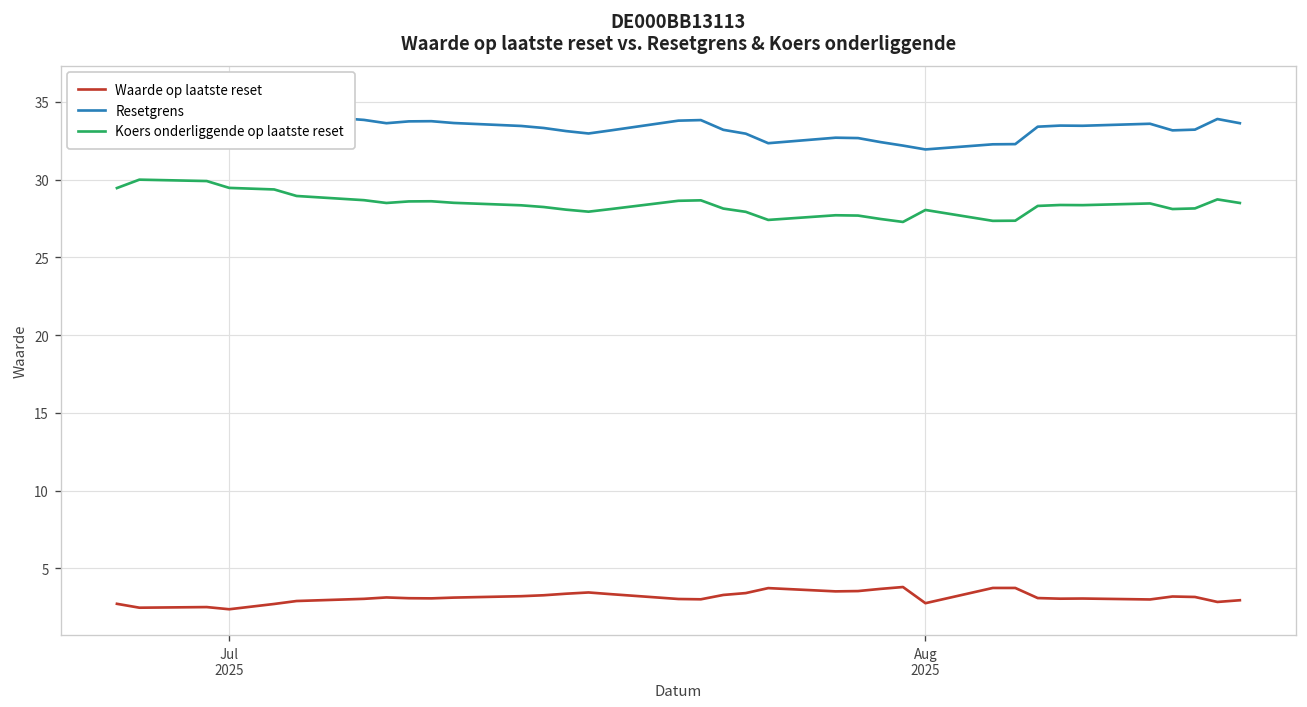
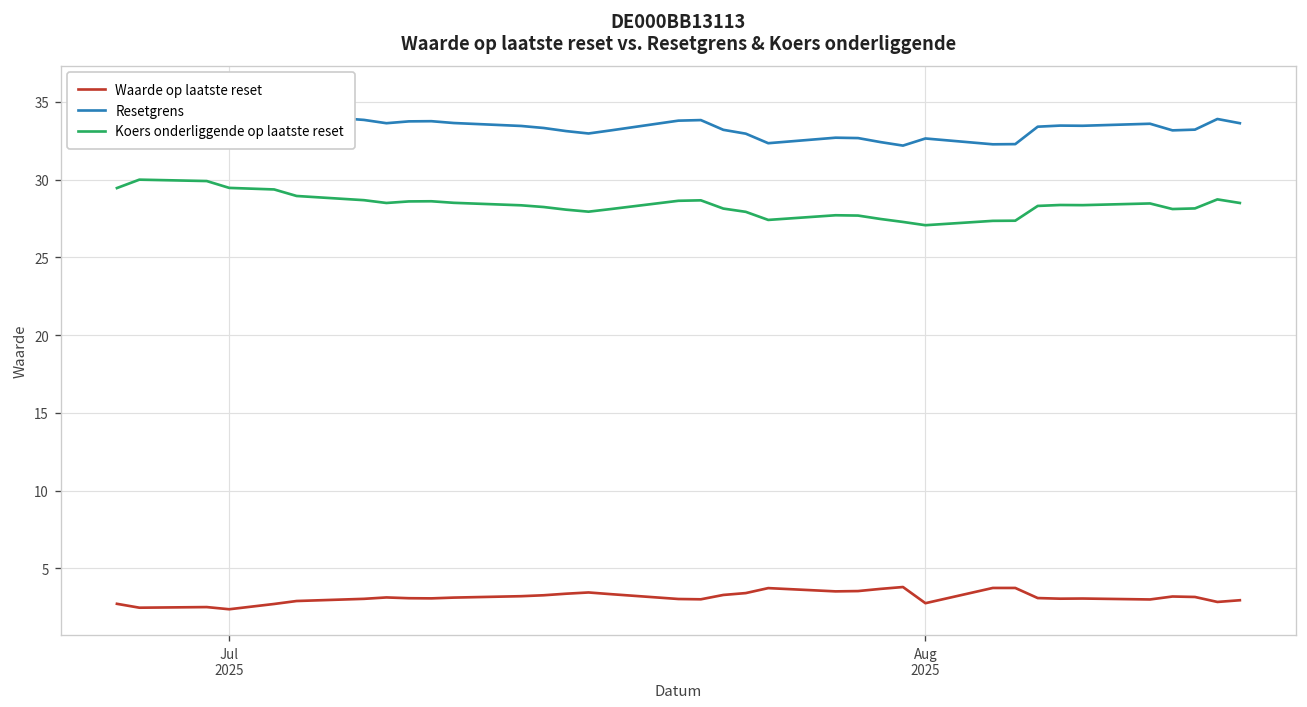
  {
    "Waarde op laatste reset": {
      "Jul 2025": 2.4,
      "Aug 2025": 2.8
    },
    "Resetgrens": {
-     "Aug 2025": 31.9
+     "Aug 2025": 32.6
    },
    "Koers onderliggende op laatste reset": {
      "Jul 2025": 29.5,
-     "Aug 2025": 28.1
+     "Aug 2025": 27.1
    }
  }
